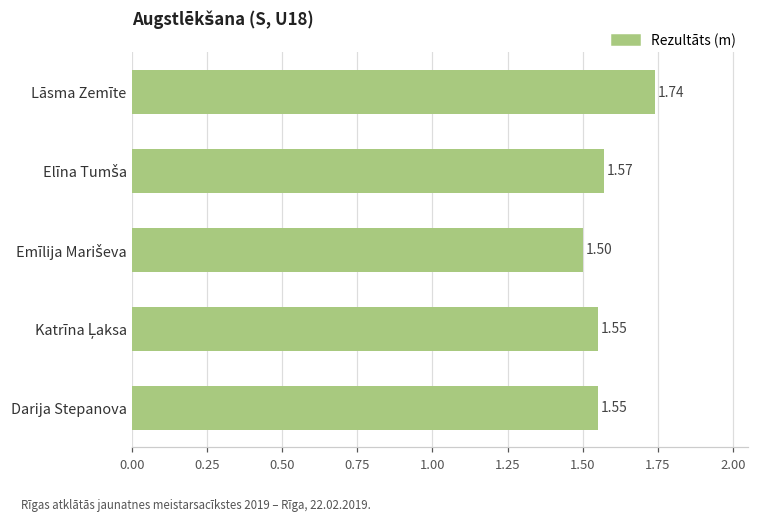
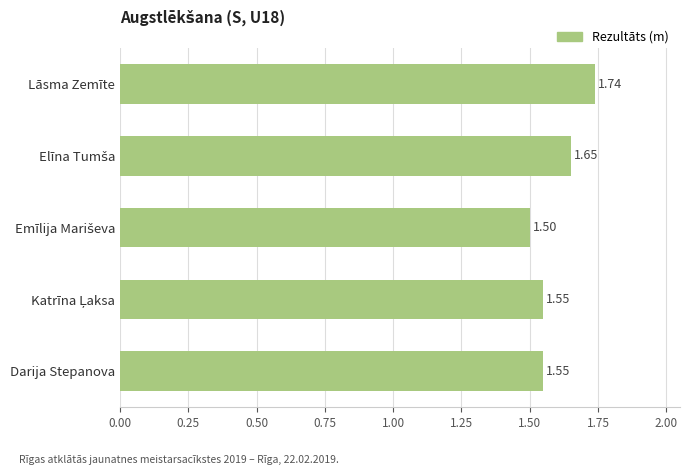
  {
    "Lāsma Zemīte": 1.74,
-   "Elīna Tumša": 1.57,
+   "Elīna Tumša": 1.65,
    "Emīlija Mariševa": 1.50,
    "Katrīna Ļaksa": 1.55,
    "Darija Stepanova": 1.55
  }
